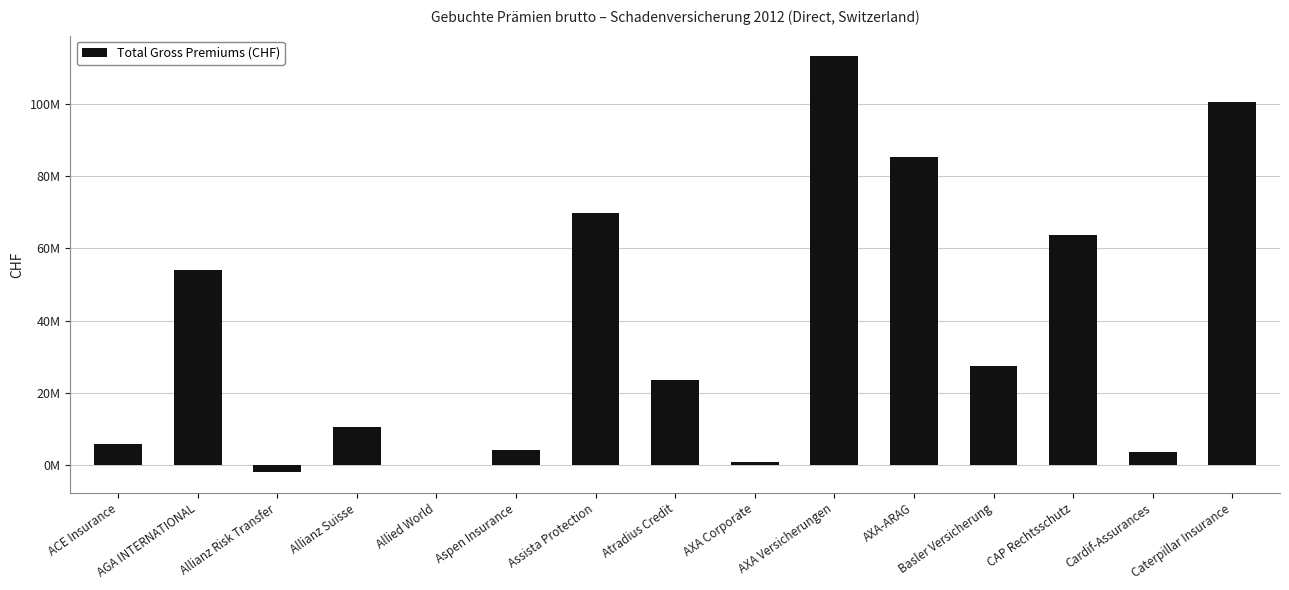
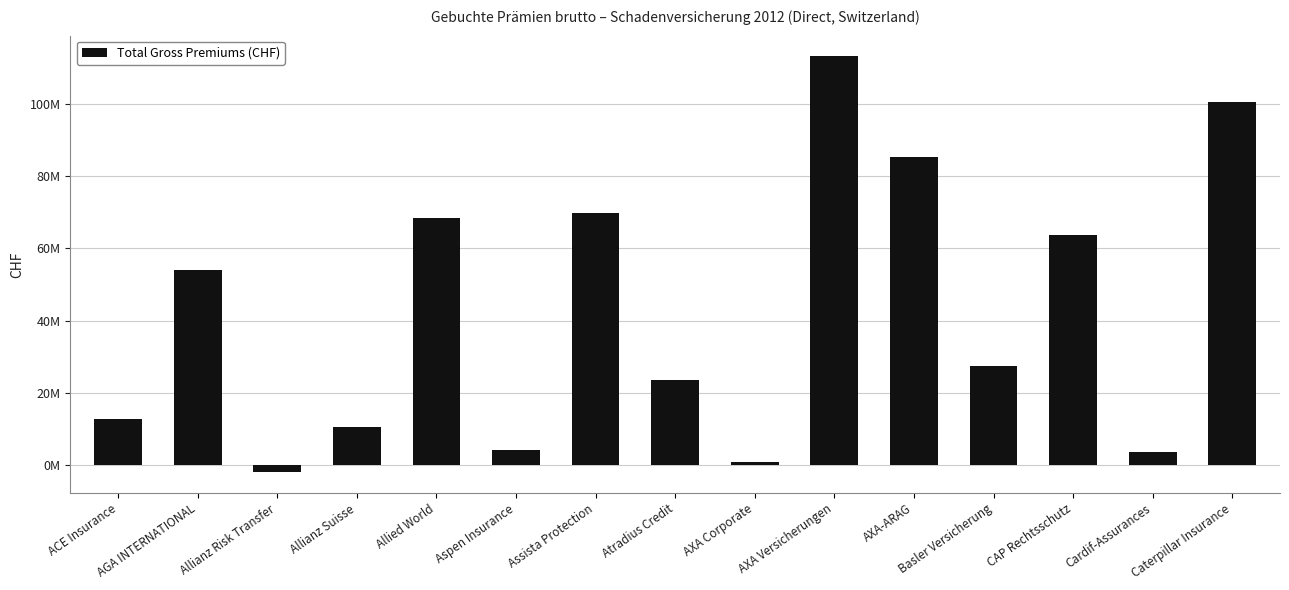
  {
-   "ACE Insurance": 6000000,
+   "ACE Insurance": 13000000,
    "AGA INTERNATIONAL": 54000000,
    "Allianz Risk Transfer": -2000000,
    "Allianz Suisse": 10000000,
-   "Allied World": 0,
+   "Allied World": 68000000,
    "Aspen Insurance": 4000000,
    "Assista Protection": 70000000,
    "Atradius Credit": 24000000,
    "AXA Corporate": 1000000,
    "AXA Versicherungen": 113000000,
    "AXA-ARAG": 85000000,
    "Basler Versicherung": 27000000,
    "CAP Rechtsschutz": 64000000,
    "Cardif-Assurances": 4000000,
    "Caterpillar Insurance": 100000000
  }
